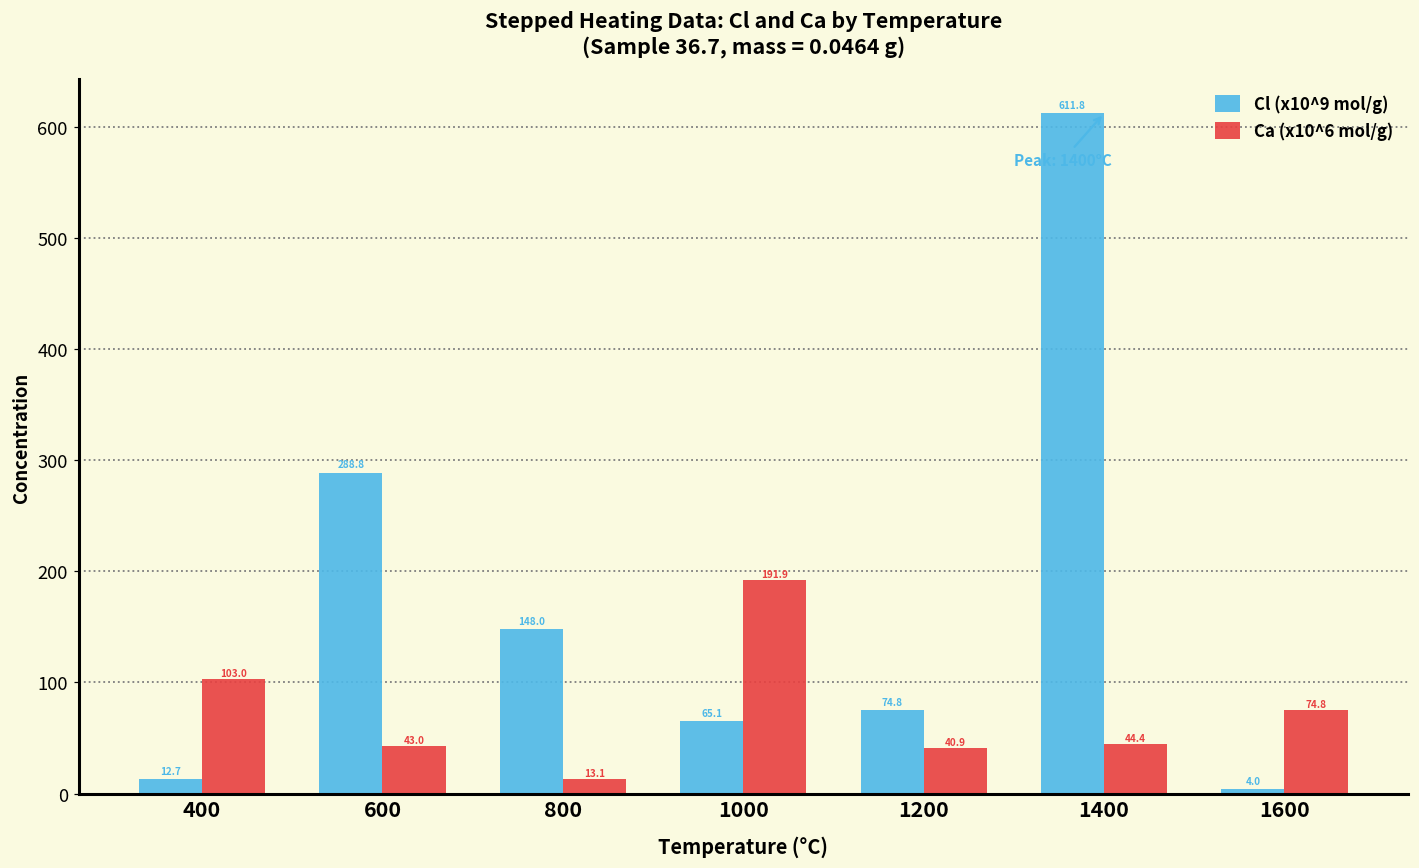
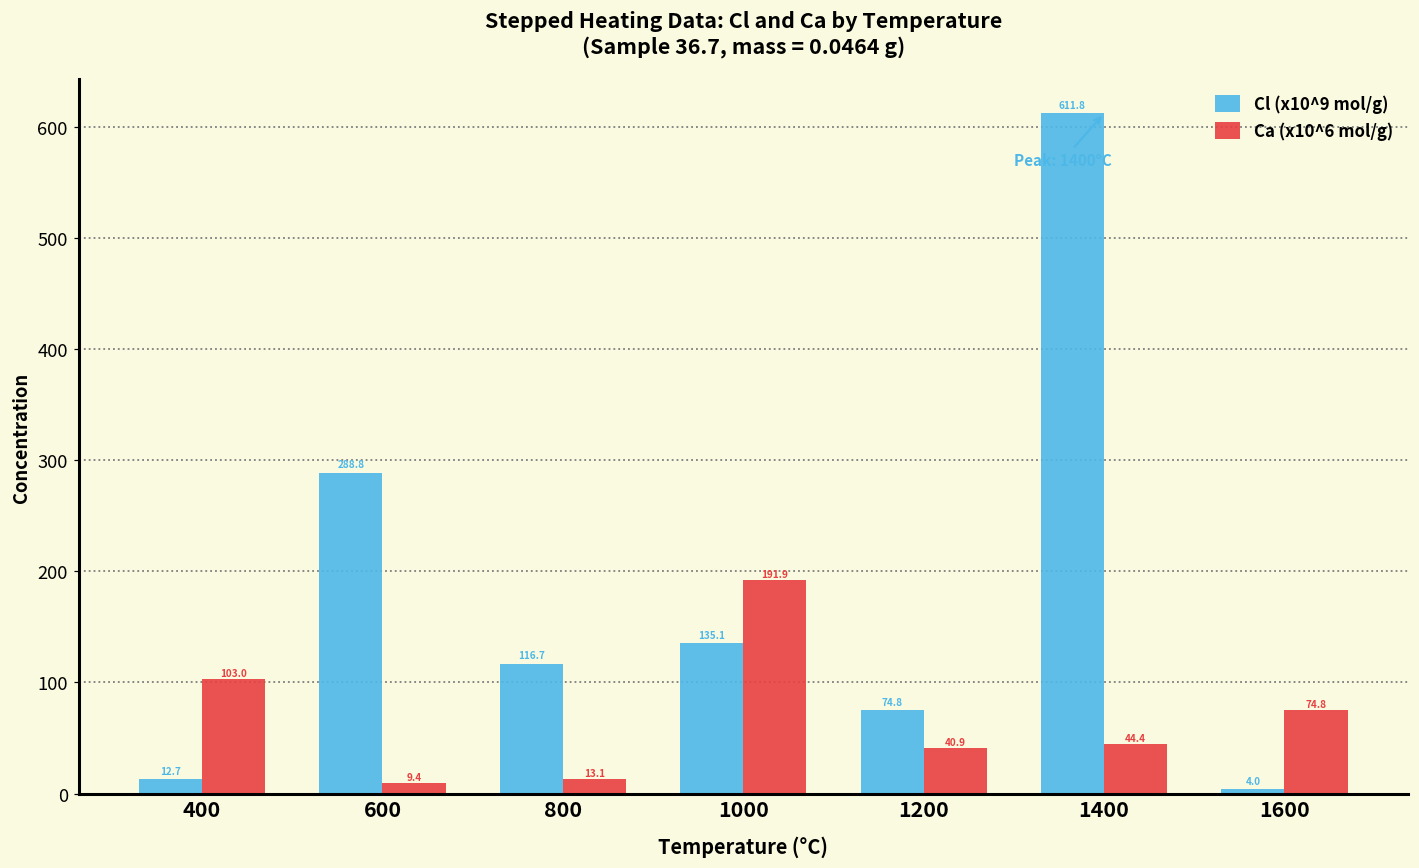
  {
    "Cl (x10^9 mol/g)": {
      "400": 12.7,
      "600": 288.8,
-     "800": 148.0,
-     "1000": 65.1,
+     "800": 116.7,
+     "1000": 135.1,
      "1200": 74.8,
      "1400": 611.8,
      "1600": 4.0
    },
    "Ca (x10^6 mol/g)": {
      "400": 103.0,
-     "600": 43.0,
+     "600": 9.4,
      "800": 13.1,
      "1000": 191.9,
      "1200": 40.9,
      "1400": 44.4,
      "1600": 74.8
    }
  }
